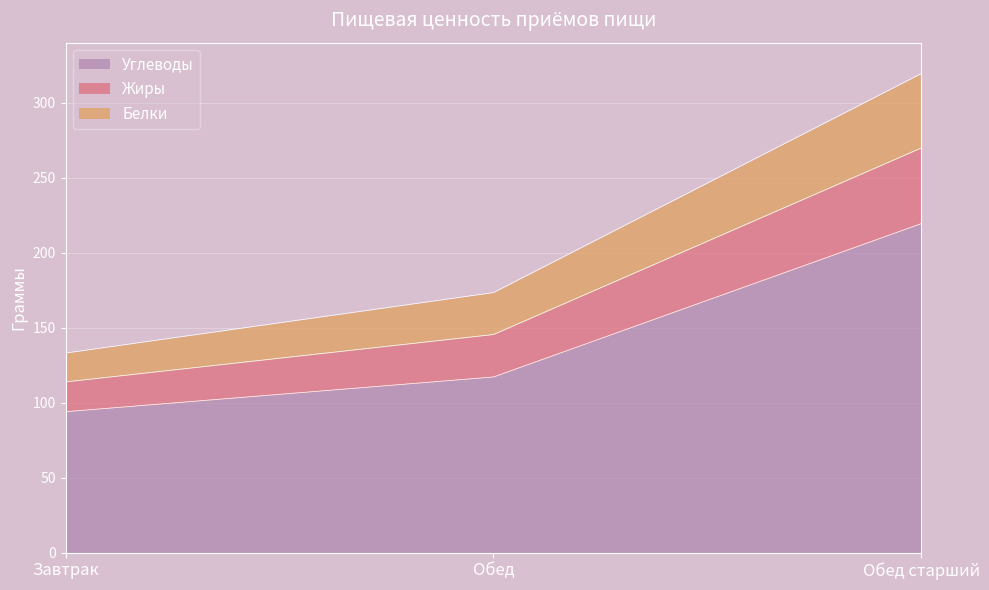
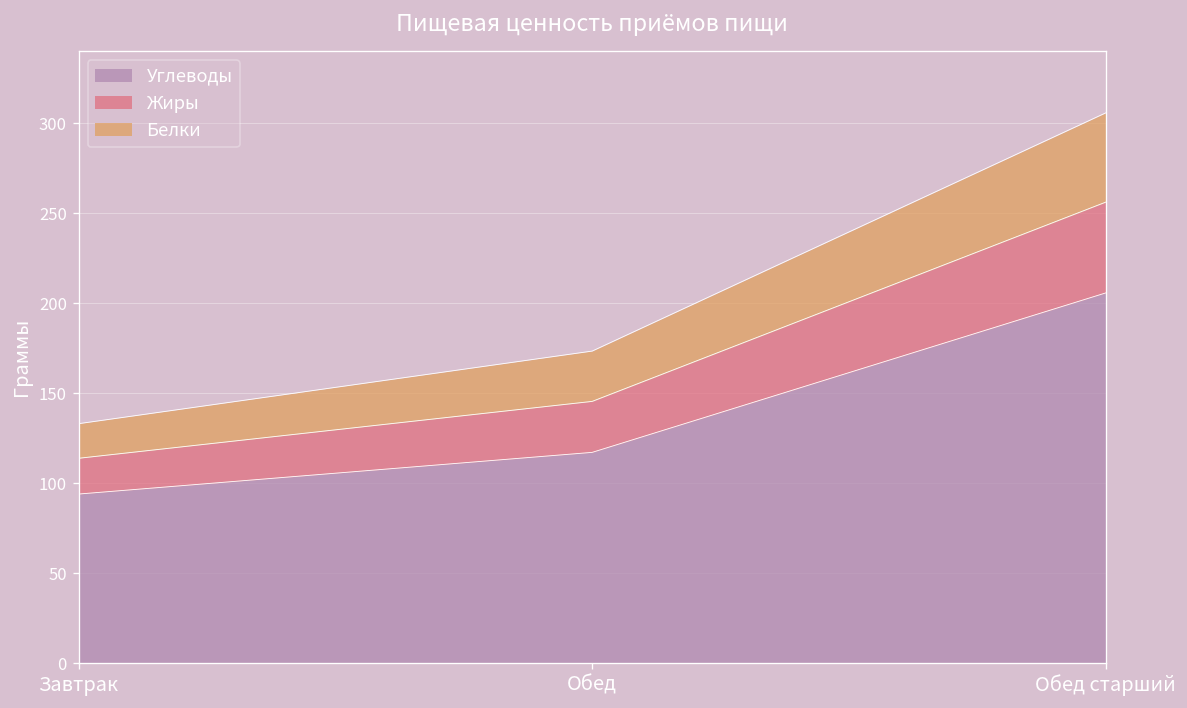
  {
    "Углеводы": {
      "Завтрак": 94,
      "Обед": 117,
-     "Обед старший": 219
+     "Обед старший": 206
    }
  }
